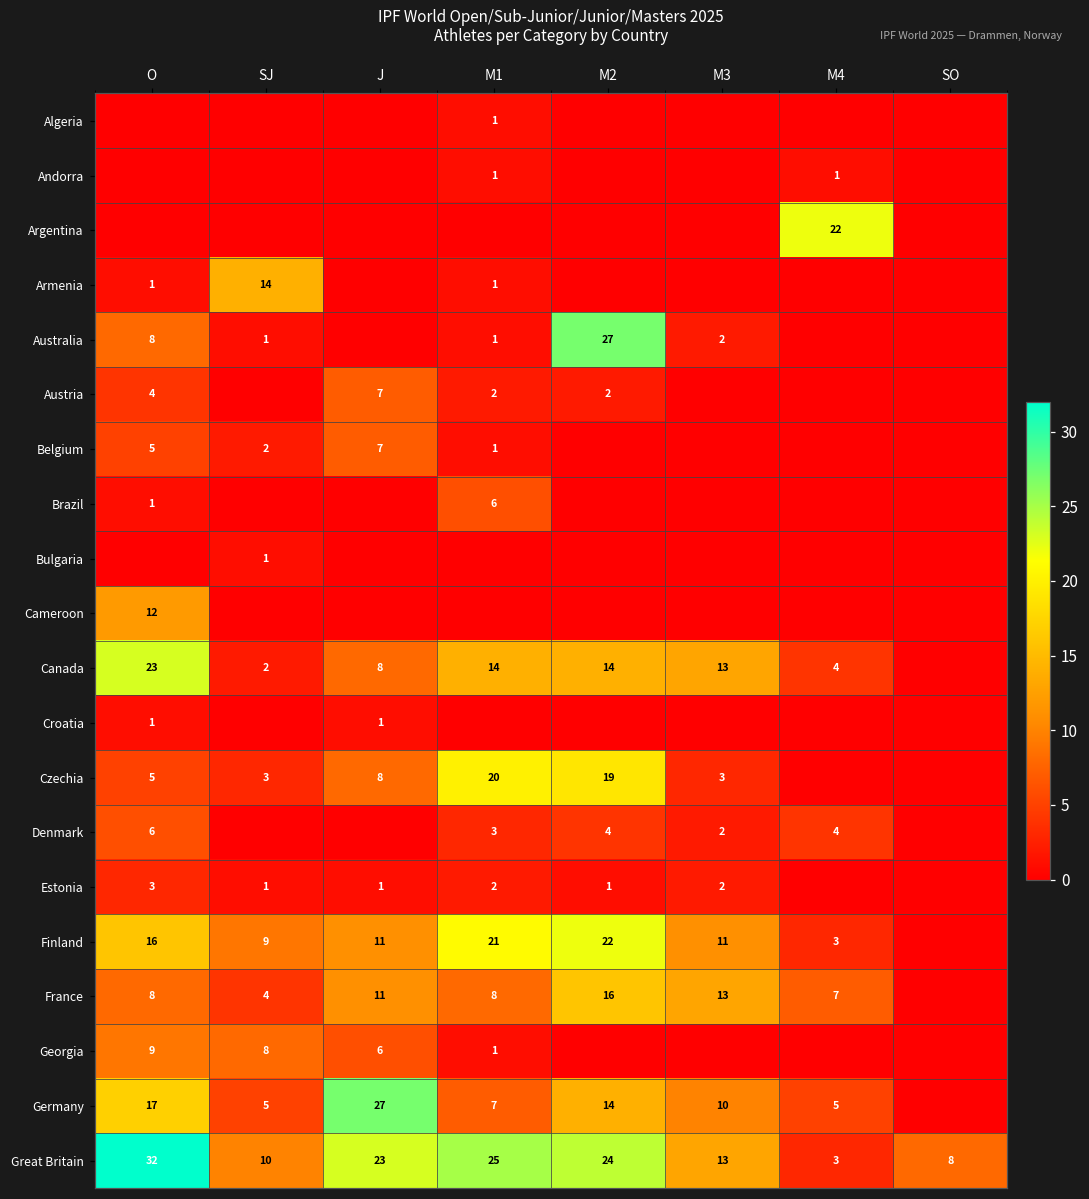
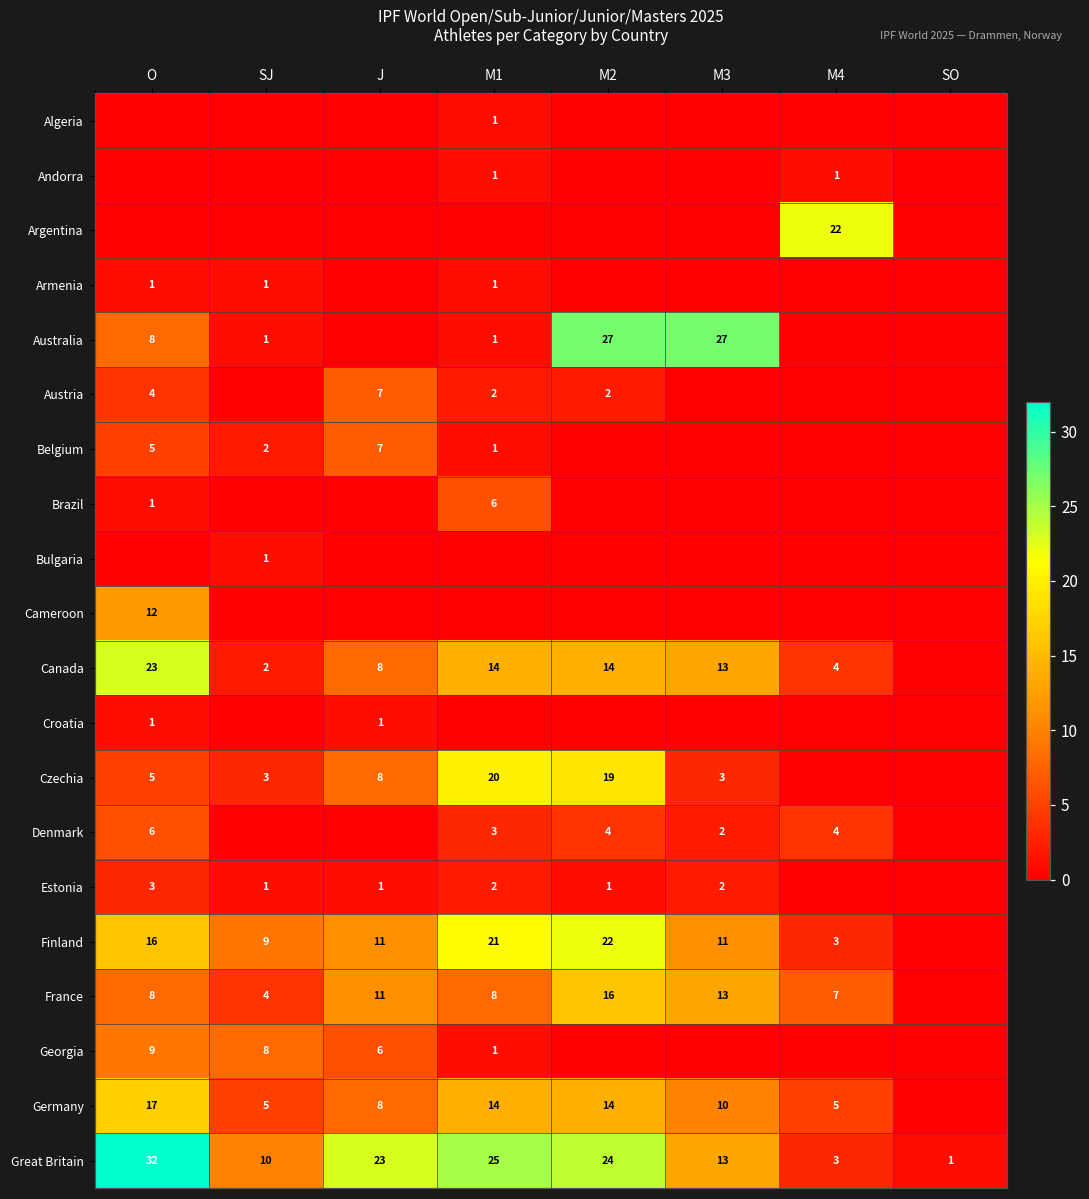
  {
    "Algeria": {
      "M1": 1
    },
    "Andorra": {
      "M1": 1,
      "M4": 1
    },
    "Argentina": {
      "M4": 22
    },
    "Armenia": {
      "O": 1,
-     "SJ": 14,
+     "SJ": 1,
      "M1": 1
    },
    "Australia": {
      "O": 8,
      "SJ": 1,
      "M1": 1,
      "M2": 27,
-     "M3": 2
+     "M3": 27
    },
    "Austria": {
      "O": 4,
      "J": 7,
      "M1": 2,
      "M2": 2
    },
    "Belgium": {
      "O": 5,
      "SJ": 2,
      "J": 7,
      "M1": 1
    },
    "Brazil": {
      "O": 1,
      "M1": 6
    },
    "Bulgaria": {
      "SJ": 1
    },
    "Cameroon": {
      "O": 12
    },
    "Canada": {
      "O": 23,
      "SJ": 2,
      "J": 8,
      "M1": 14,
      "M2": 14,
      "M3": 13,
      "M4": 4
    },
    "Croatia": {
      "O": 1,
      "J": 1
    },
    "Czechia": {
      "O": 5,
      "SJ": 3,
      "J": 8,
      "M1": 20,
      "M2": 19,
      "M3": 3
    },
    "Denmark": {
      "O": 6,
      "M1": 3,
      "M2": 4,
      "M3": 2,
      "M4": 4
    },
    "Estonia": {
      "O": 3,
      "SJ": 1,
      "J": 1,
      "M1": 2,
      "M2": 1,
      "M3": 2
    },
    "Finland": {
      "O": 16,
      "SJ": 9,
      "J": 11,
      "M1": 21,
      "M2": 22,
      "M3": 11,
      "M4": 3
    },
    "France": {
      "O": 8,
      "SJ": 4,
      "J": 11,
      "M1": 8,
      "M2": 16,
      "M3": 13,
      "M4": 7
    },
    "Georgia": {
      "O": 9,
      "SJ": 8,
      "J": 6,
      "M1": 1
    },
    "Germany": {
      "O": 17,
      "SJ": 5,
-     "J": 27,
-     "M1": 7,
+     "J": 8,
+     "M1": 14,
      "M2": 14,
      "M3": 10,
      "M4": 5
    },
    "Great Britain": {
      "O": 32,
      "SJ": 10,
      "J": 23,
      "M1": 25,
      "M2": 24,
      "M3": 13,
      "M4": 3,
-     "SO": 8
+     "SO": 1
    }
  }
